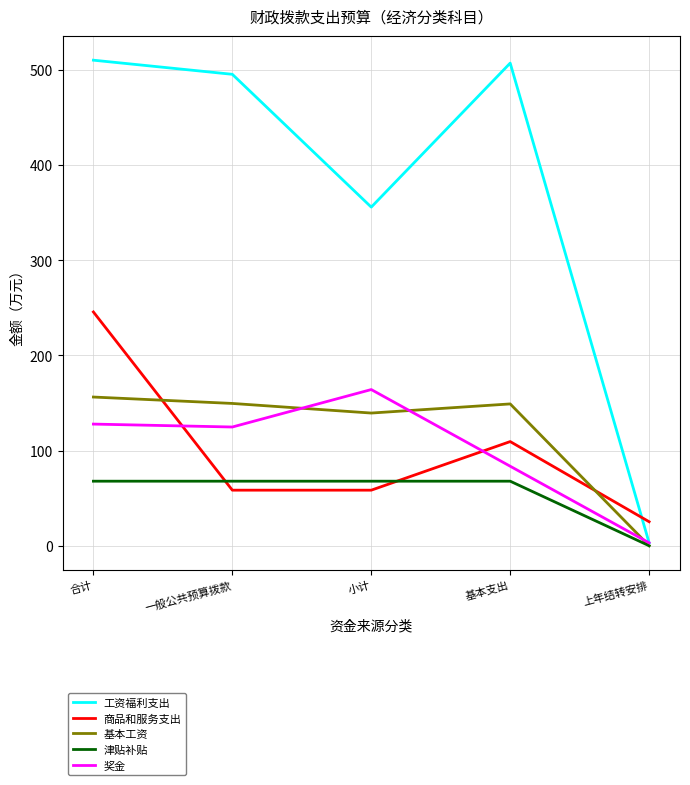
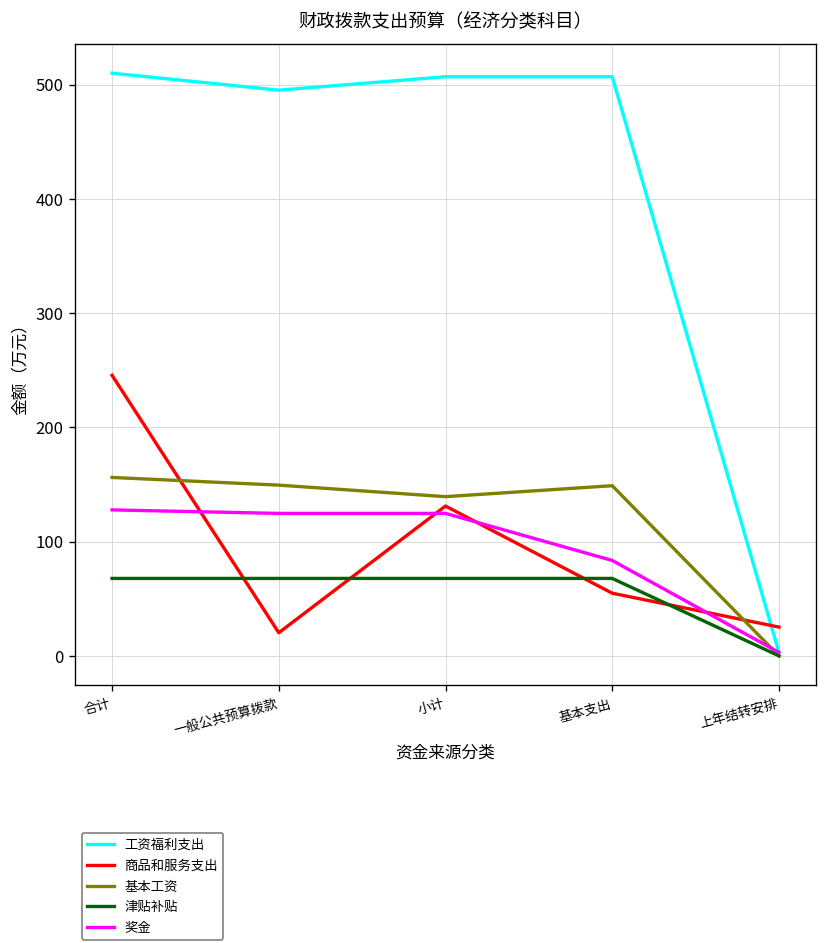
  {
    "工资福利支出": {
      "合计": 510,
      "一般公共预算拨款": 500,
-     "小计": 360,
+     "小计": 510,
      "基本支出": 510
    },
    "商品和服务支出": {
      "合计": 250,
-     "一般公共预算拨款": 60,
-     "小计": 60,
-     "基本支出": 110,
+     "一般公共预算拨款": 20,
+     "小计": 130,
+     "基本支出": 50,
      "上年结转安排": 30
    },
    "基本工资": {
      "合计": 160,
      "一般公共预算拨款": 150,
      "小计": 140,
      "基本支出": 150
    },
    "津贴补贴": {
      "合计": 70,
      "一般公共预算拨款": 70,
      "小计": 70,
      "基本支出": 70
    },
    "奖金": {
      "合计": 130,
      "一般公共预算拨款": 120,
-     "小计": 160,
+     "小计": 120,
      "基本支出": 80
    }
  }
